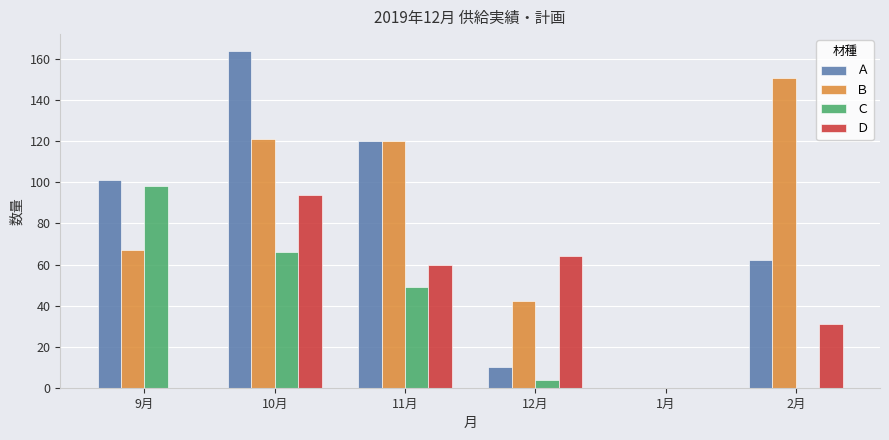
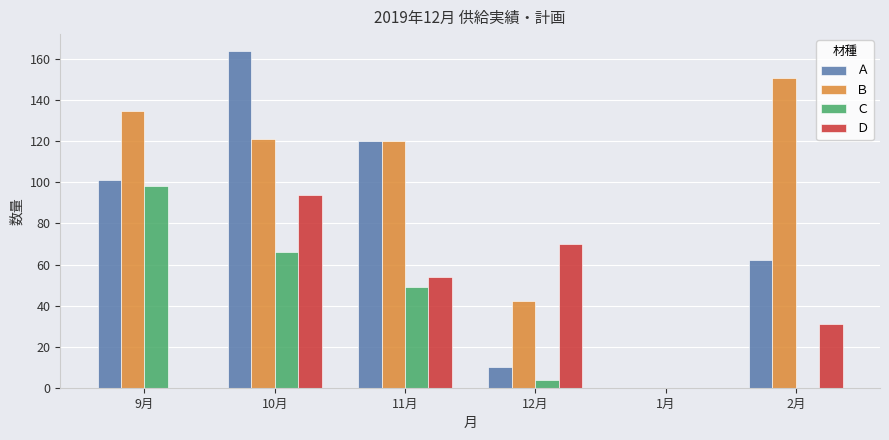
  {
    "Ａ": {
      "9月": 101,
      "10月": 164,
      "11月": 120,
      "12月": 10,
      "1月": 0,
      "2月": 62
    },
    "Ｂ": {
-     "9月": 67,
+     "9月": 135,
      "10月": 121,
      "11月": 120,
      "12月": 42,
      "1月": 0,
      "2月": 151
    },
    "Ｃ": {
      "9月": 98,
      "10月": 66,
      "11月": 49,
      "12月": 4,
      "1月": 0,
      "2月": 0
    },
    "Ｄ": {
      "9月": 0,
      "10月": 94,
-     "11月": 60,
-     "12月": 64,
+     "11月": 54,
+     "12月": 70,
      "1月": 0,
      "2月": 31
    }
  }
